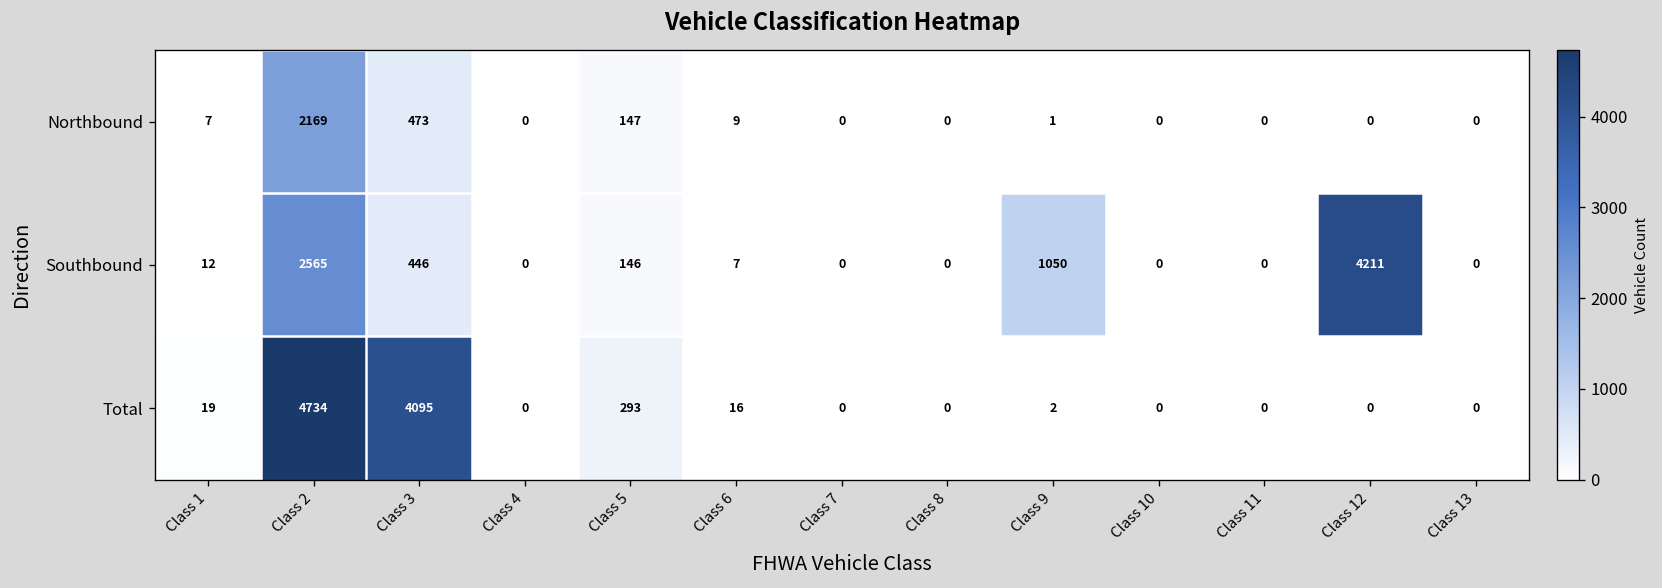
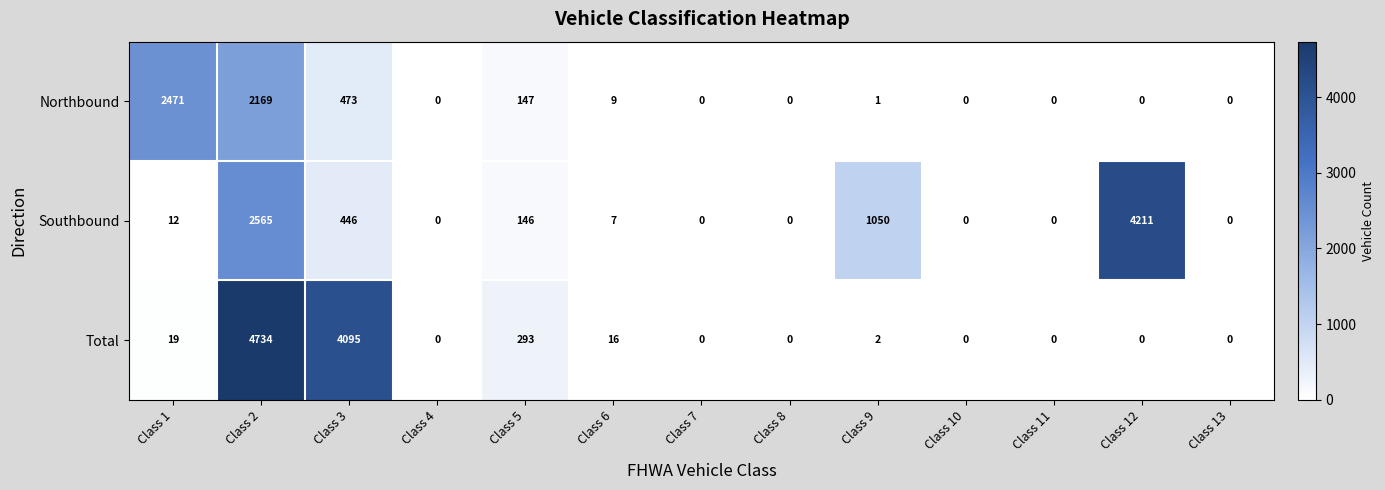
  {
    "Northbound": {
-     "Class 1": 7,
+     "Class 1": 2471,
      "Class 2": 2169,
      "Class 3": 473,
      "Class 4": 0,
      "Class 5": 147,
      "Class 6": 9,
      "Class 7": 0,
      "Class 8": 0,
      "Class 9": 1,
      "Class 10": 0,
      "Class 11": 0,
      "Class 12": 0,
      "Class 13": 0
    },
    "Southbound": {
      "Class 1": 12,
      "Class 2": 2565,
      "Class 3": 446,
      "Class 4": 0,
      "Class 5": 146,
      "Class 6": 7,
      "Class 7": 0,
      "Class 8": 0,
      "Class 9": 1050,
      "Class 10": 0,
      "Class 11": 0,
      "Class 12": 4211,
      "Class 13": 0
    },
    "Total": {
      "Class 1": 19,
      "Class 2": 4734,
      "Class 3": 4095,
      "Class 4": 0,
      "Class 5": 293,
      "Class 6": 16,
      "Class 7": 0,
      "Class 8": 0,
      "Class 9": 2,
      "Class 10": 0,
      "Class 11": 0,
      "Class 12": 0,
      "Class 13": 0
    }
  }
